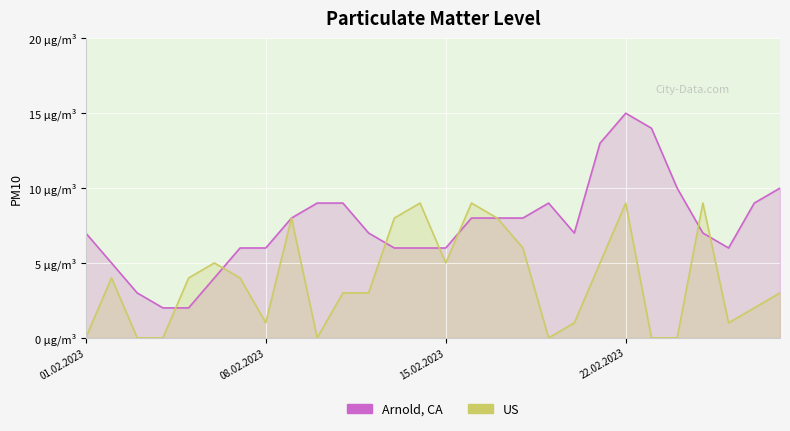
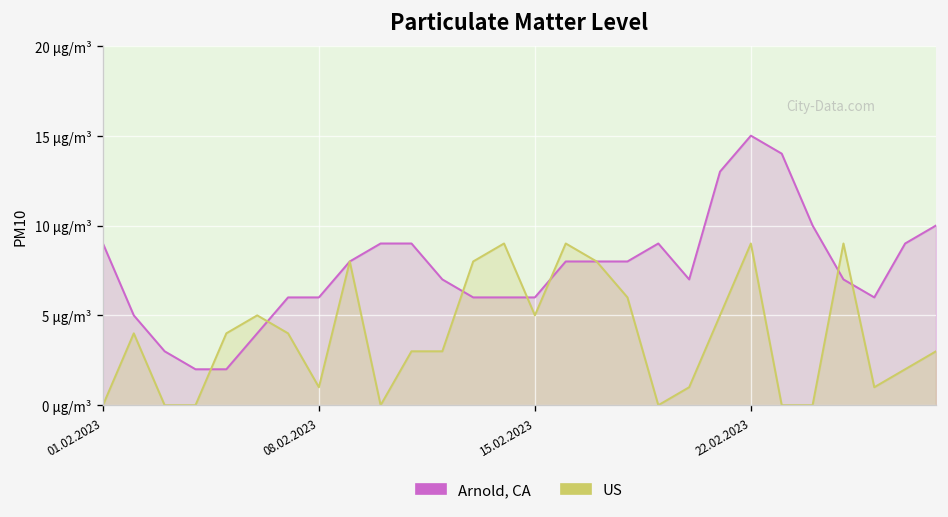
  {
    "Arnold, CA": {
-     "01.02.2023": "7 µg/m³",
+     "01.02.2023": "9 µg/m³",
      "08.02.2023": "6 µg/m³",
      "15.02.2023": "6 µg/m³",
      "22.02.2023": "15 µg/m³"
    },
    "US": {
      "01.02.2023": "0 µg/m³",
      "08.02.2023": "1 µg/m³",
      "15.02.2023": "5 µg/m³",
      "22.02.2023": "9 µg/m³"
    }
  }
